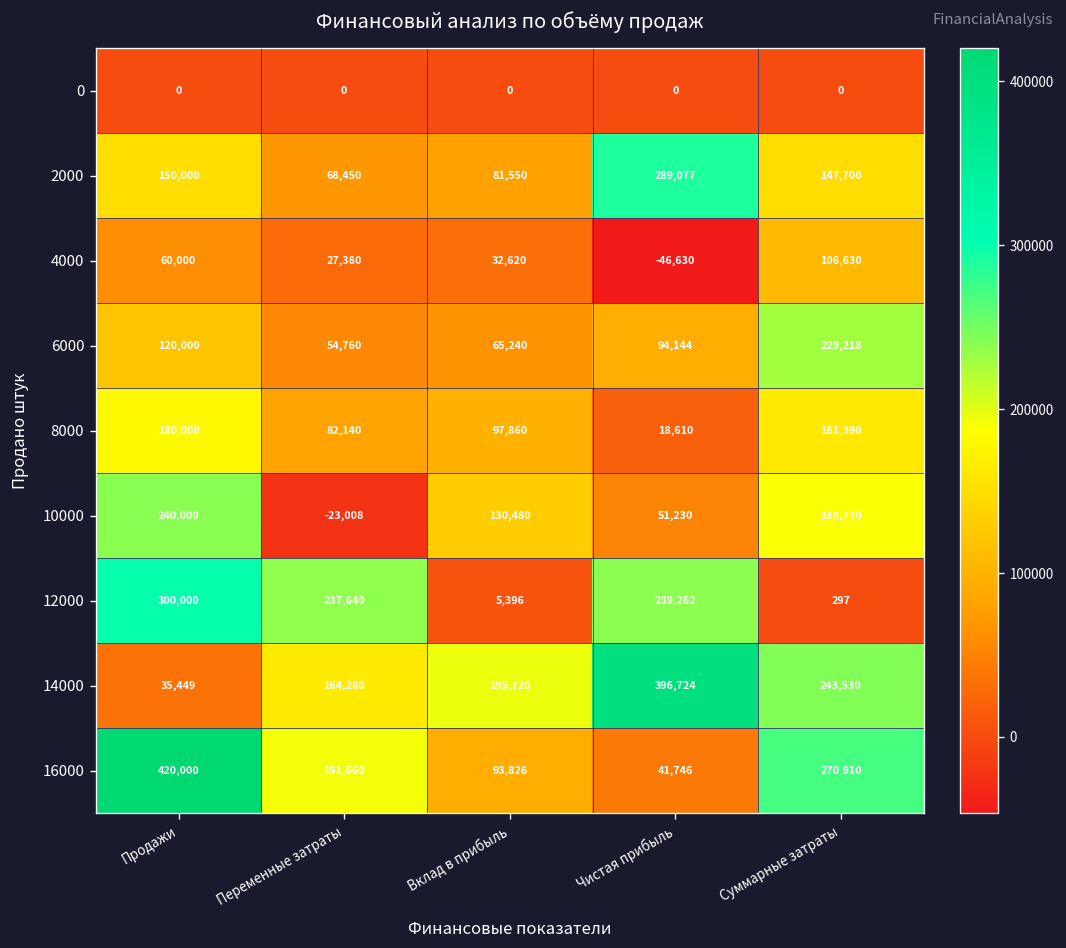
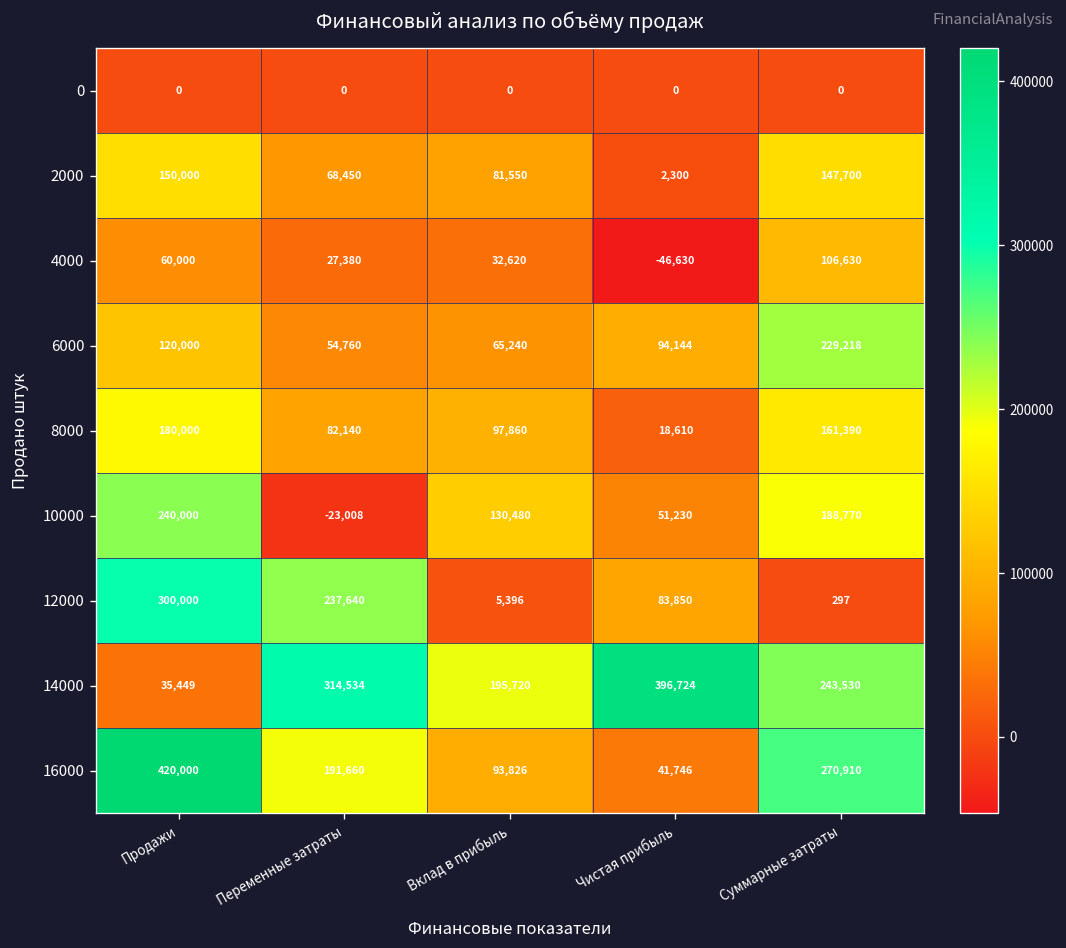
  {
    "0": {
      "Продажи": "0",
      "Переменные затраты": "0",
      "Вклад в прибыль": "0",
      "Чистая прибыль": "0",
      "Суммарные затраты": "0"
    },
    "2000": {
      "Продажи": "150,000",
      "Переменные затраты": "68,450",
      "Вклад в прибыль": "81,550",
-     "Чистая прибыль": "289,077",
+     "Чистая прибыль": "2,300",
      "Суммарные затраты": "147,700"
    },
    "4000": {
      "Продажи": "60,000",
      "Переменные затраты": "27,380",
      "Вклад в прибыль": "32,620",
      "Чистая прибыль": "-46,630",
      "Суммарные затраты": "106,630"
    },
    "6000": {
      "Продажи": "120,000",
      "Переменные затраты": "54,760",
      "Вклад в прибыль": "65,240",
      "Чистая прибыль": "94,144",
      "Суммарные затраты": "229,218"
    },
    "8000": {
      "Продажи": "180,000",
      "Переменные затраты": "82,140",
      "Вклад в прибыль": "97,860",
      "Чистая прибыль": "18,610",
      "Суммарные затраты": "161,390"
    },
    "10000": {
      "Продажи": "240,000",
      "Переменные затраты": "-23,008",
      "Вклад в прибыль": "130,480",
      "Чистая прибыль": "51,230",
      "Суммарные затраты": "188,770"
    },
    "12000": {
      "Продажи": "300,000",
      "Переменные затраты": "237,640",
      "Вклад в прибыль": "5,396",
-     "Чистая прибыль": "239,262",
+     "Чистая прибыль": "83,850",
      "Суммарные затраты": "297"
    },
    "14000": {
      "Продажи": "35,449",
-     "Переменные затраты": "164,280",
+     "Переменные затраты": "314,534",
      "Вклад в прибыль": "195,720",
      "Чистая прибыль": "396,724",
      "Суммарные затраты": "243,530"
    },
    "16000": {
      "Продажи": "420,000",
      "Переменные затраты": "191,660",
      "Вклад в прибыль": "93,826",
      "Чистая прибыль": "41,746",
      "Суммарные затраты": "270,910"
    }
  }
